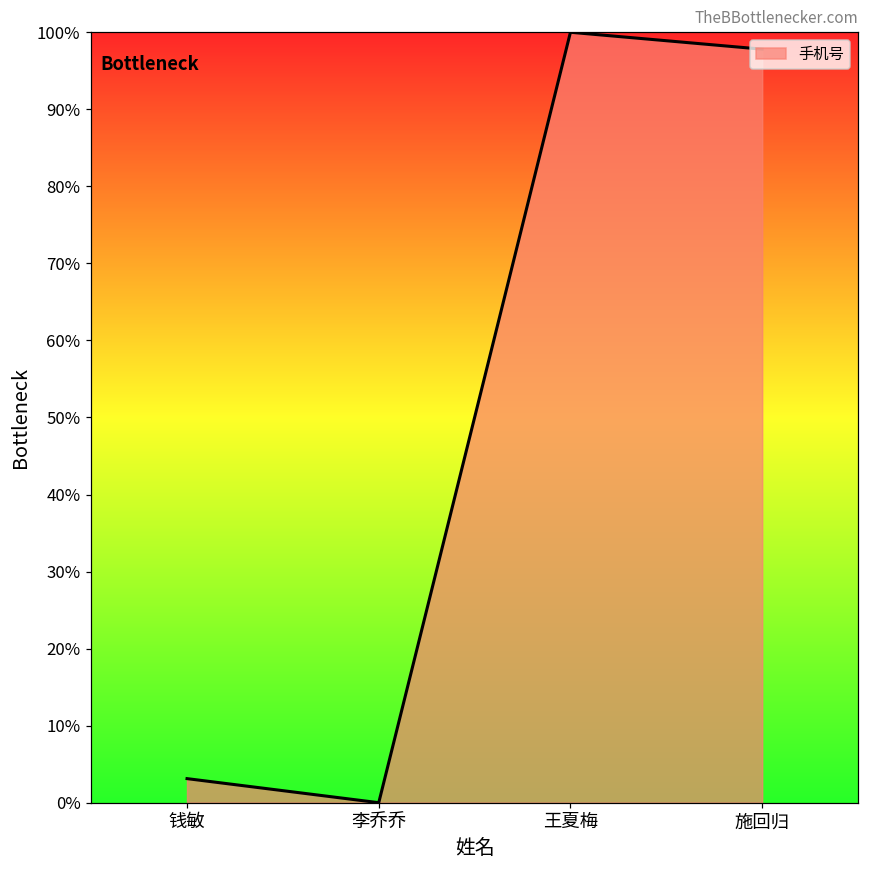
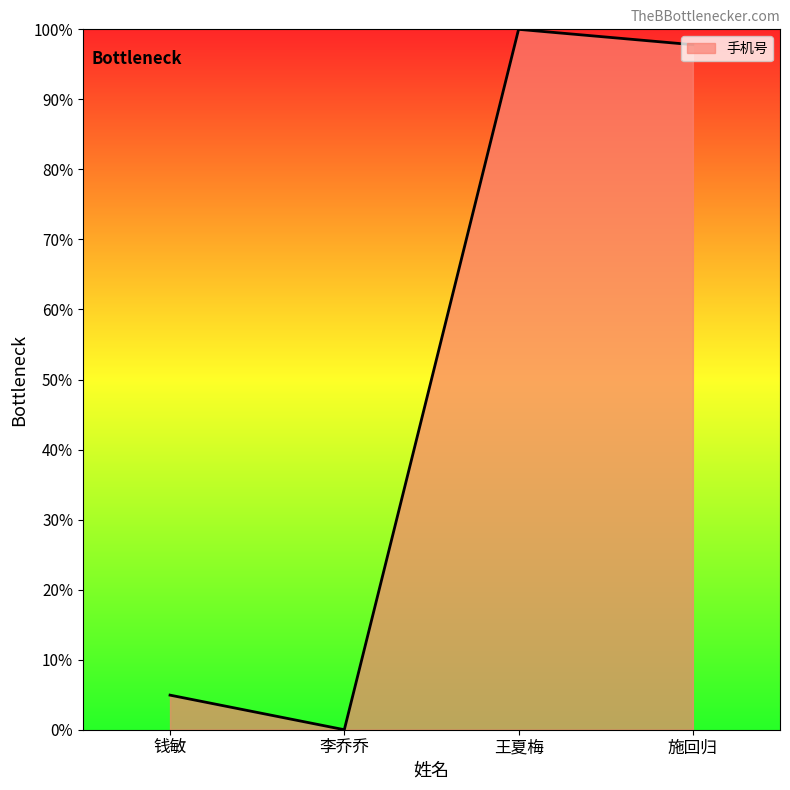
  {
-   "钱敏": "3%",
+   "钱敏": "5%",
    "李乔乔": "0%",
    "王夏梅": "100%"
  }
